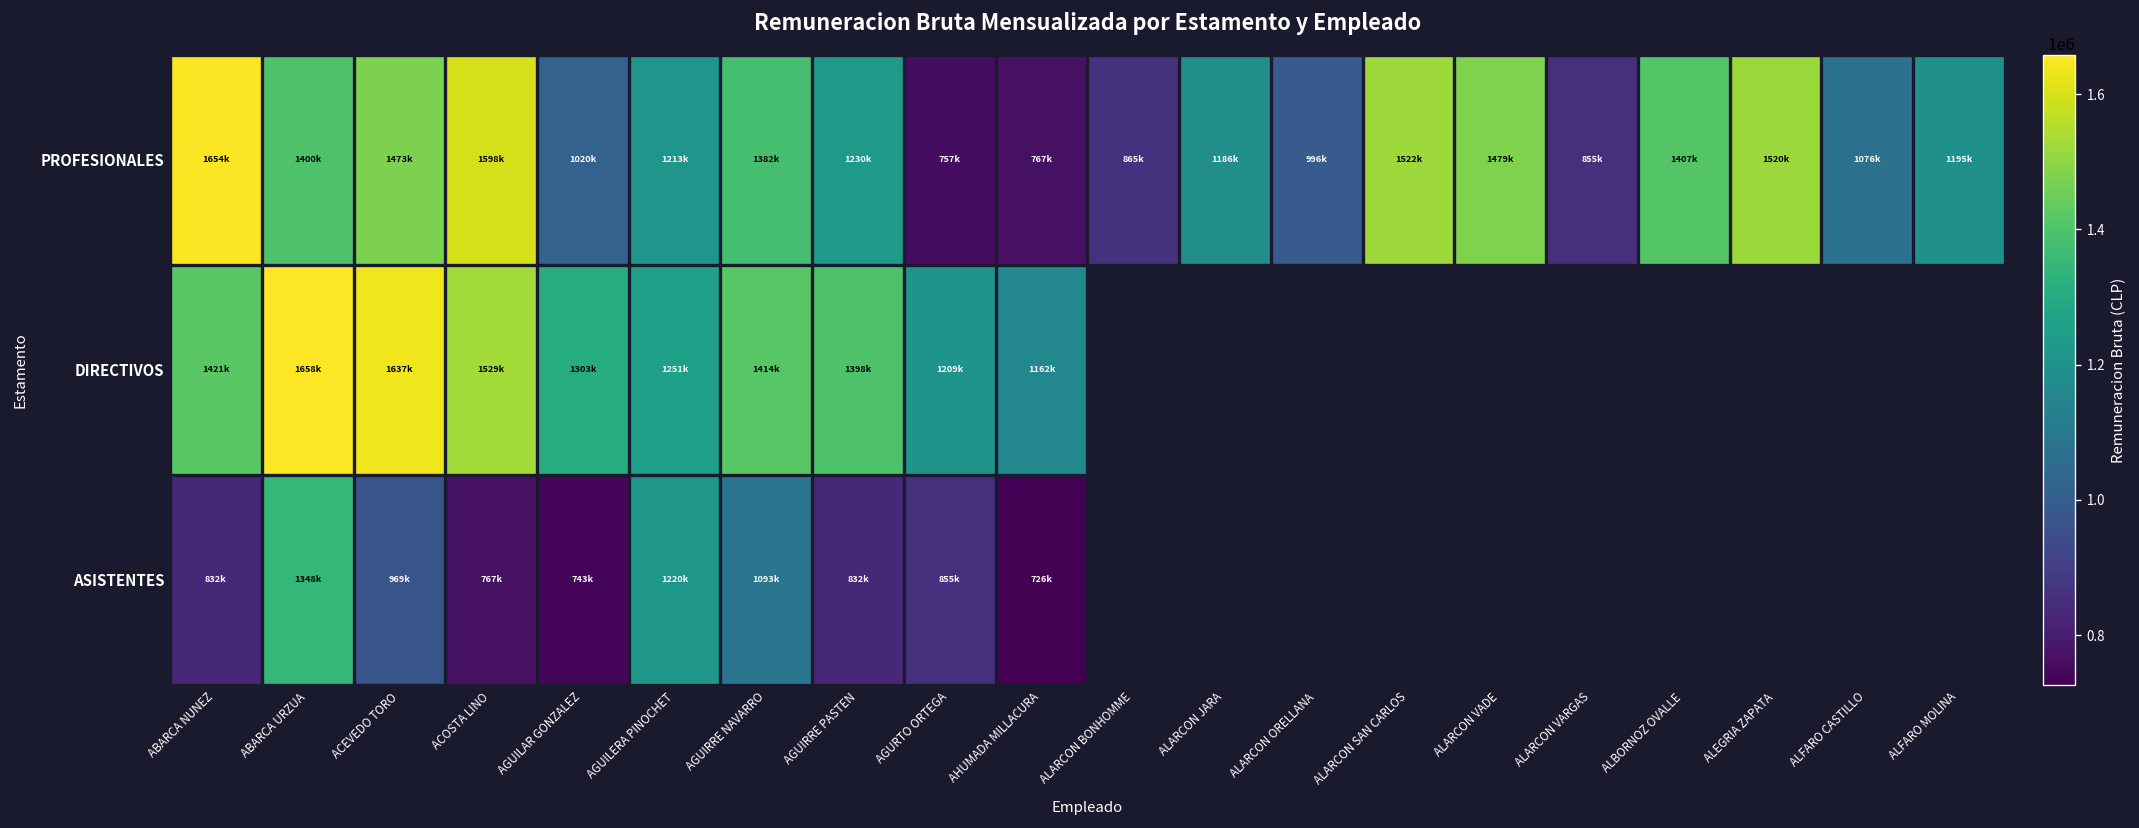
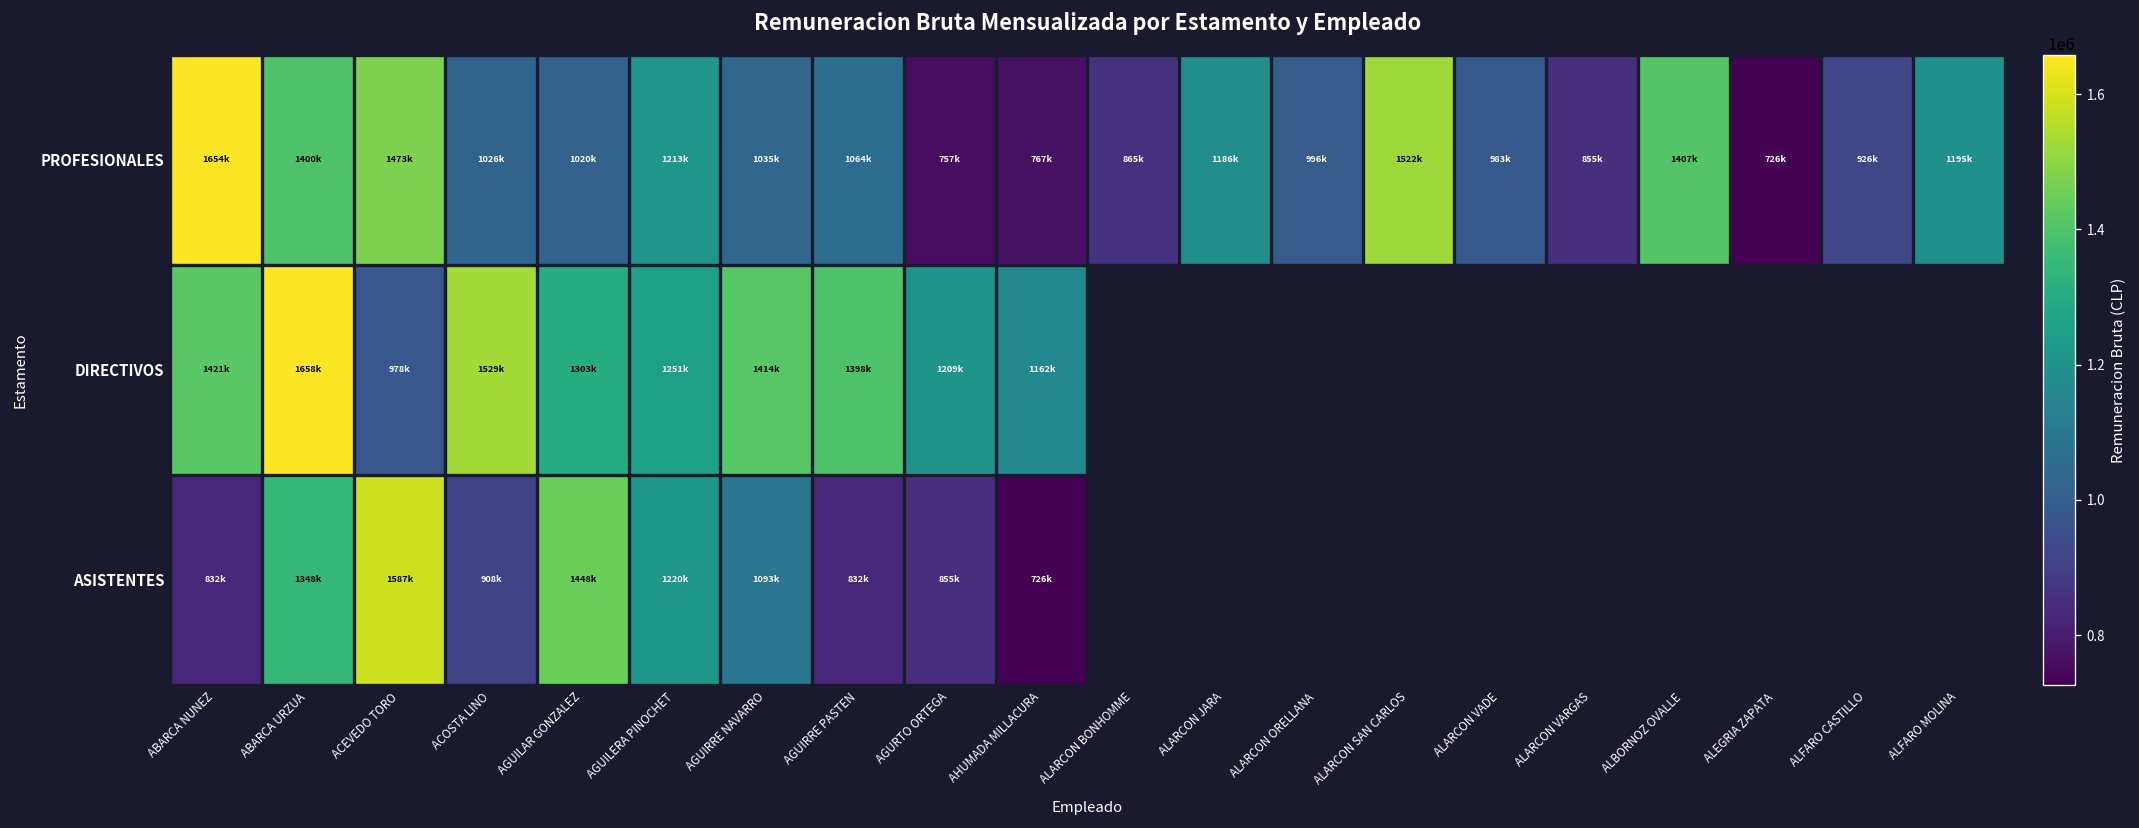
  {
    "PROFESIONALES": {
      "ABARCA NUNEZ": "1654k",
      "ABARCA URZUA": "1400k",
      "ACEVEDO TORO": "1473k",
-     "ACOSTA LINO": "1598k",
+     "ACOSTA LINO": "1026k",
      "AGUILAR GONZALEZ": "1020k",
      "AGUILERA PINOCHET": "1213k",
-     "AGUIRRE NAVARRO": "1382k",
-     "AGUIRRE PASTEN": "1230k",
+     "AGUIRRE NAVARRO": "1035k",
+     "AGUIRRE PASTEN": "1064k",
      "AGURTO ORTEGA": "757k",
      "AHUMADA MILLACURA": "767k",
      "ALARCON BONHOMME": "865k",
      "ALARCON JARA": "1186k",
      "ALARCON ORELLANA": "996k",
      "ALARCON SAN CARLOS": "1522k",
-     "ALARCON VADE": "1479k",
+     "ALARCON VADE": "983k",
      "ALARCON VARGAS": "855k",
      "ALBORNOZ OVALLE": "1407k",
-     "ALEGRIA ZAPATA": "1520k",
-     "ALFARO CASTILLO": "1076k",
+     "ALEGRIA ZAPATA": "726k",
+     "ALFARO CASTILLO": "926k",
      "ALFARO MOLINA": "1195k"
    },
    "DIRECTIVOS": {
      "ABARCA NUNEZ": "1421k",
      "ABARCA URZUA": "1658k",
-     "ACEVEDO TORO": "1637k",
+     "ACEVEDO TORO": "978k",
      "ACOSTA LINO": "1529k",
      "AGUILAR GONZALEZ": "1303k",
      "AGUILERA PINOCHET": "1251k",
      "AGUIRRE NAVARRO": "1414k",
      "AGUIRRE PASTEN": "1398k",
      "AGURTO ORTEGA": "1209k",
      "AHUMADA MILLACURA": "1162k"
    },
    "ASISTENTES": {
      "ABARCA NUNEZ": "832k",
      "ABARCA URZUA": "1348k",
-     "ACEVEDO TORO": "969k",
-     "ACOSTA LINO": "767k",
-     "AGUILAR GONZALEZ": "743k",
+     "ACEVEDO TORO": "1587k",
+     "ACOSTA LINO": "908k",
+     "AGUILAR GONZALEZ": "1448k",
      "AGUILERA PINOCHET": "1220k",
      "AGUIRRE NAVARRO": "1093k",
      "AGUIRRE PASTEN": "832k",
      "AGURTO ORTEGA": "855k",
      "AHUMADA MILLACURA": "726k"
    }
  }
